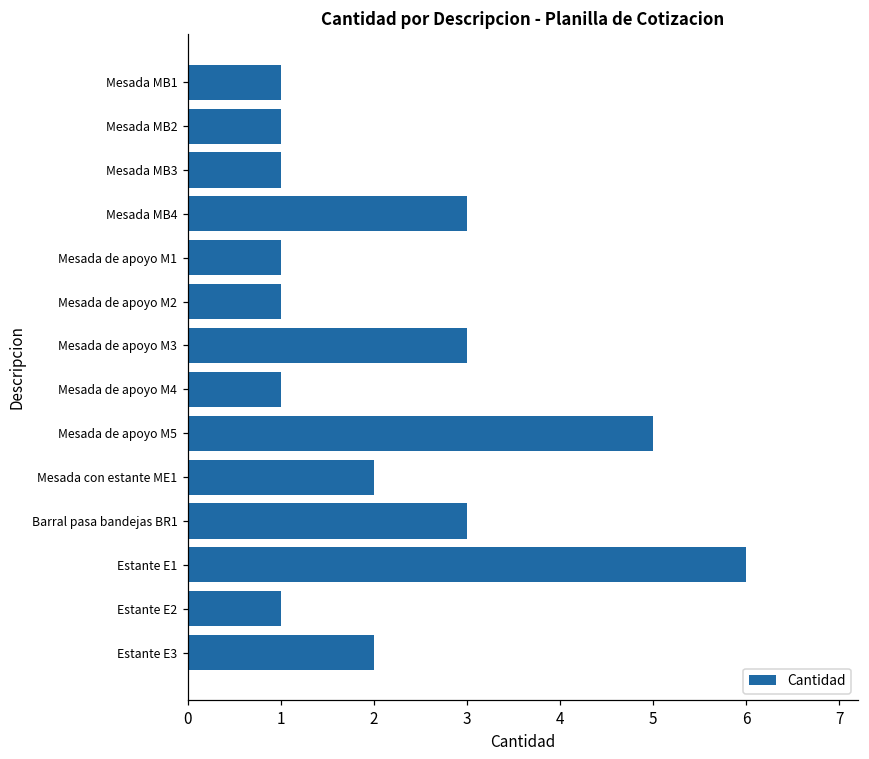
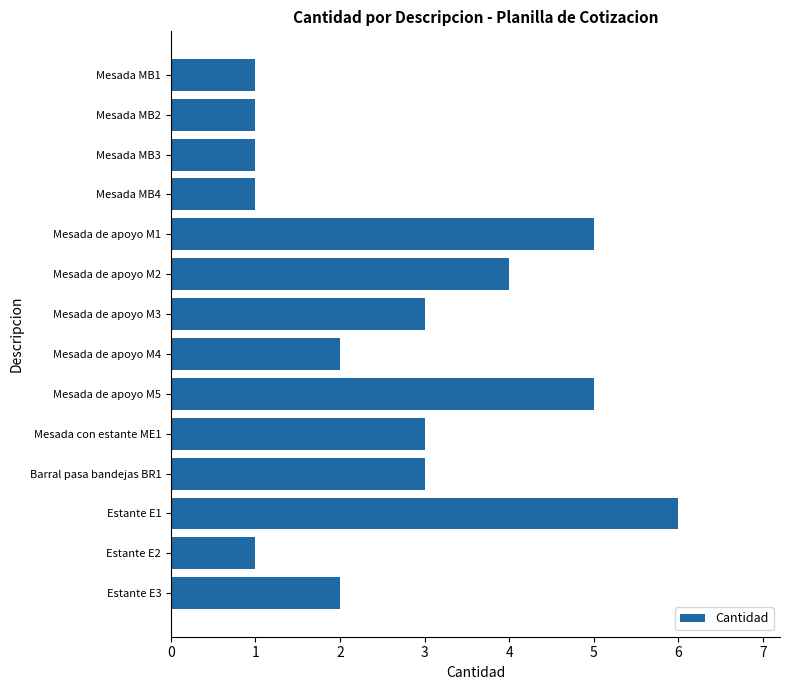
  {
    "Mesada MB1": 1,
    "Mesada MB2": 1,
    "Mesada MB3": 1,
-   "Mesada MB4": 3,
-   "Mesada de apoyo M1": 1,
-   "Mesada de apoyo M2": 1,
+   "Mesada MB4": 1,
+   "Mesada de apoyo M1": 5,
+   "Mesada de apoyo M2": 4,
    "Mesada de apoyo M3": 3,
-   "Mesada de apoyo M4": 1,
+   "Mesada de apoyo M4": 2,
    "Mesada de apoyo M5": 5,
-   "Mesada con estante ME1": 2,
+   "Mesada con estante ME1": 3,
    "Barral pasa bandejas BR1": 3,
    "Estante E1": 6,
    "Estante E2": 1,
    "Estante E3": 2
  }
